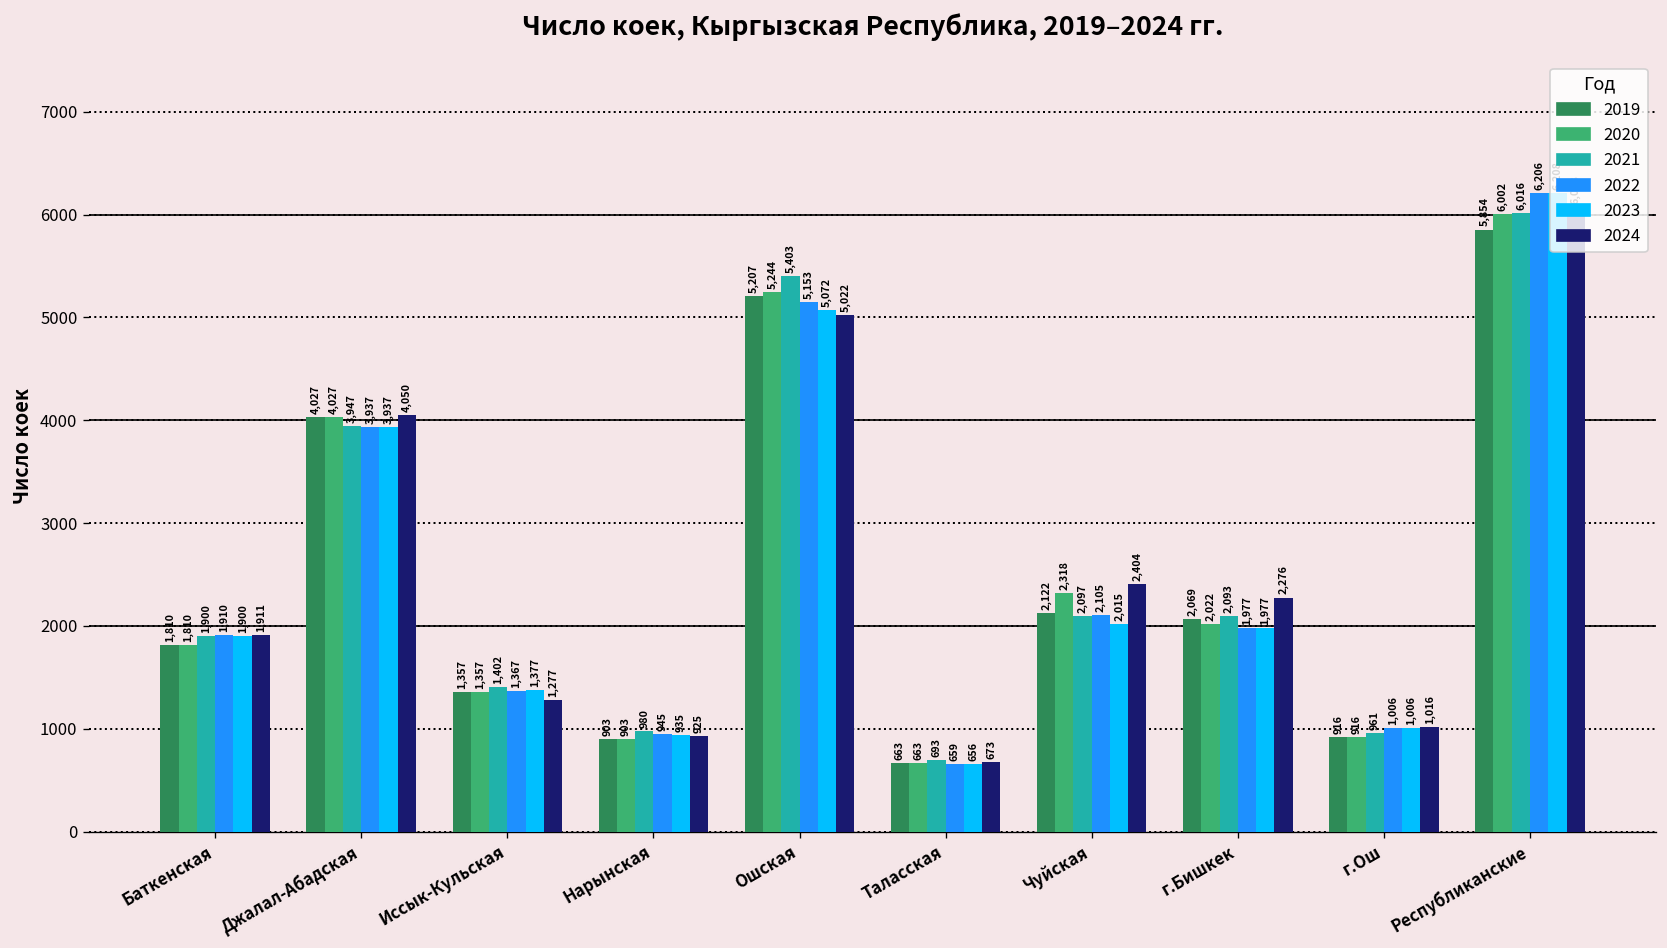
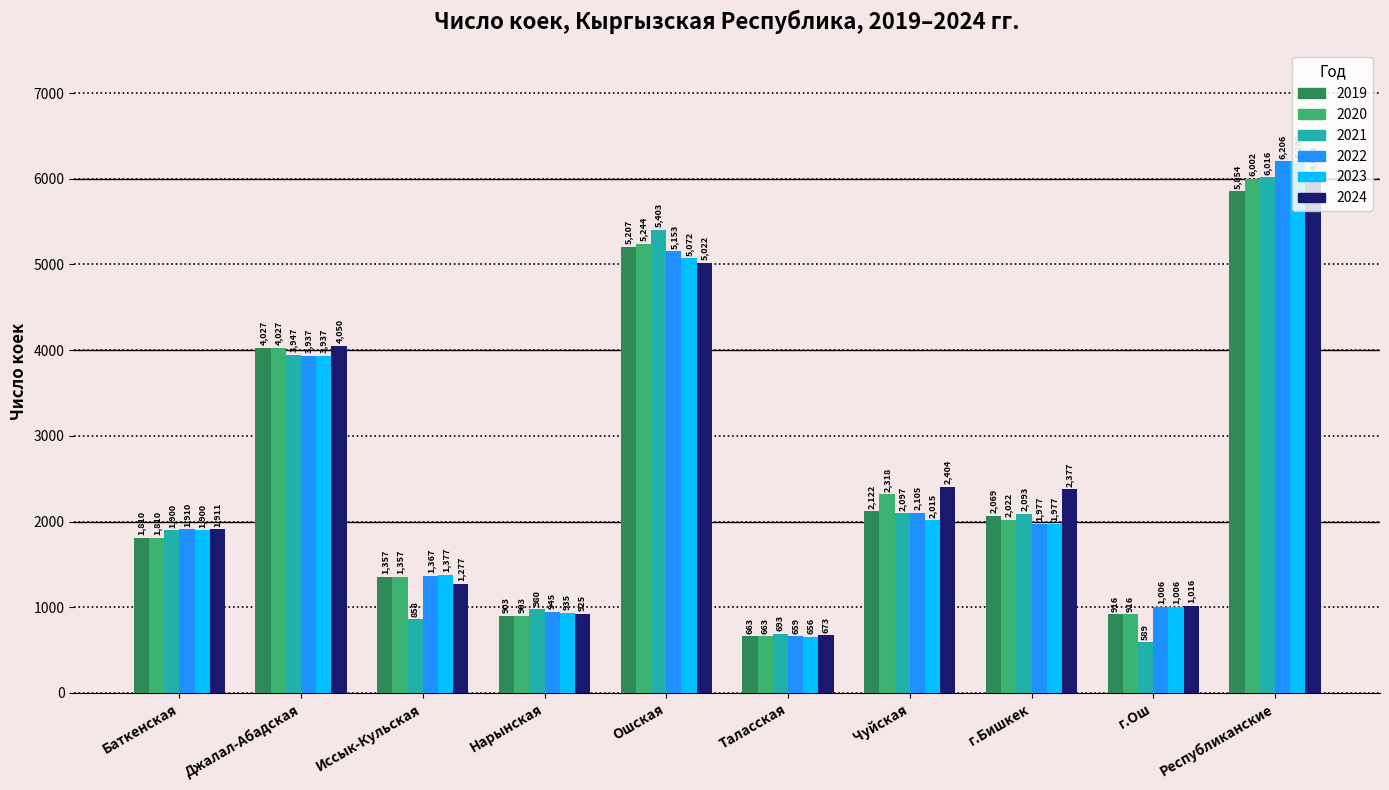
  {
    "2021": {
      "Баткенская": "1,900",
      "Джалал-Абадская": "3,947",
-     "Иссык-Кульская": "1,402",
+     "Иссык-Кульская": "858",
      "Нарынская": "980",
      "Ошская": "5,403",
      "Таласская": "693",
      "Чуйская": "2,097",
      "г.Бишкек": "2,093",
-     "г.Ош": "961",
+     "г.Ош": "589",
      "Республиканские": "6,016"
    },
    "2024": {
      "Баткенская": "1,911",
      "Джалал-Абадская": "4,050",
      "Иссык-Кульская": "1,277",
      "Нарынская": "925",
      "Ошская": "5,022",
      "Таласская": "673",
      "Чуйская": "2,404",
-     "г.Бишкек": "2,276",
+     "г.Бишкек": "2,377",
      "г.Ош": "1,016"
    }
  }
